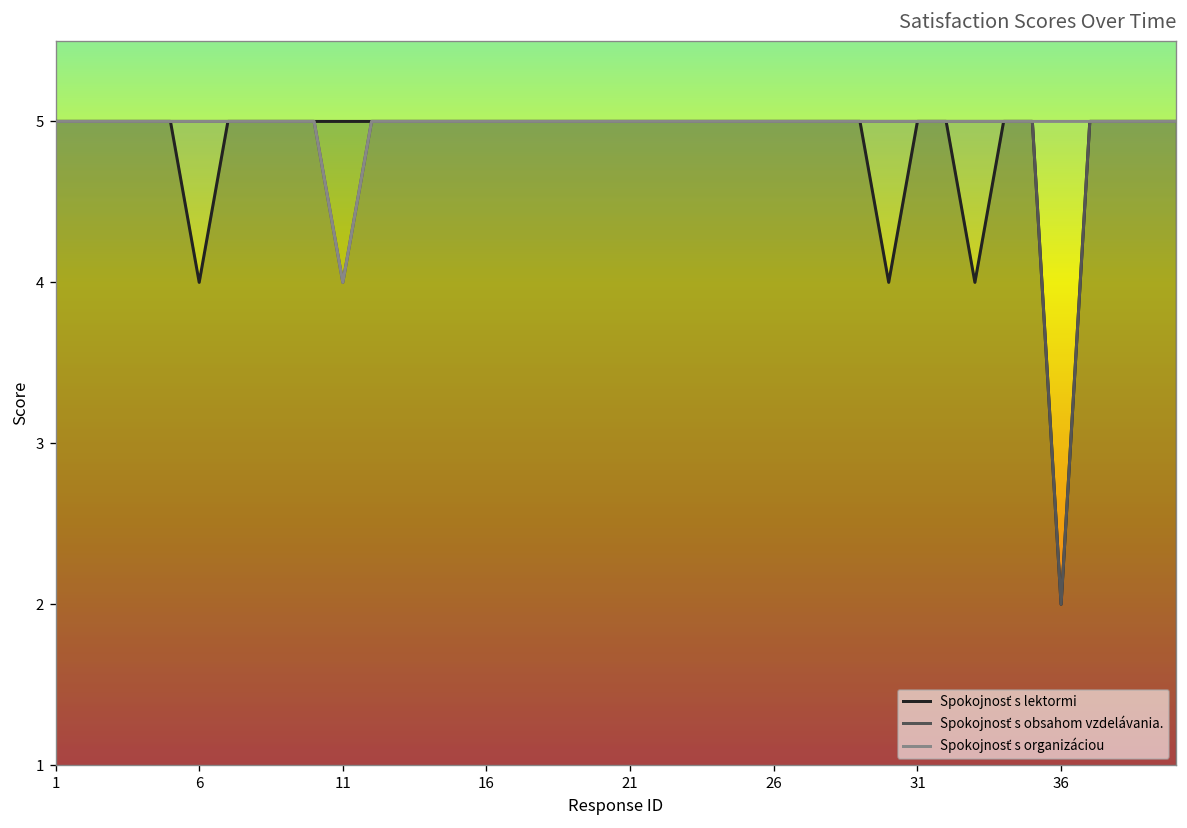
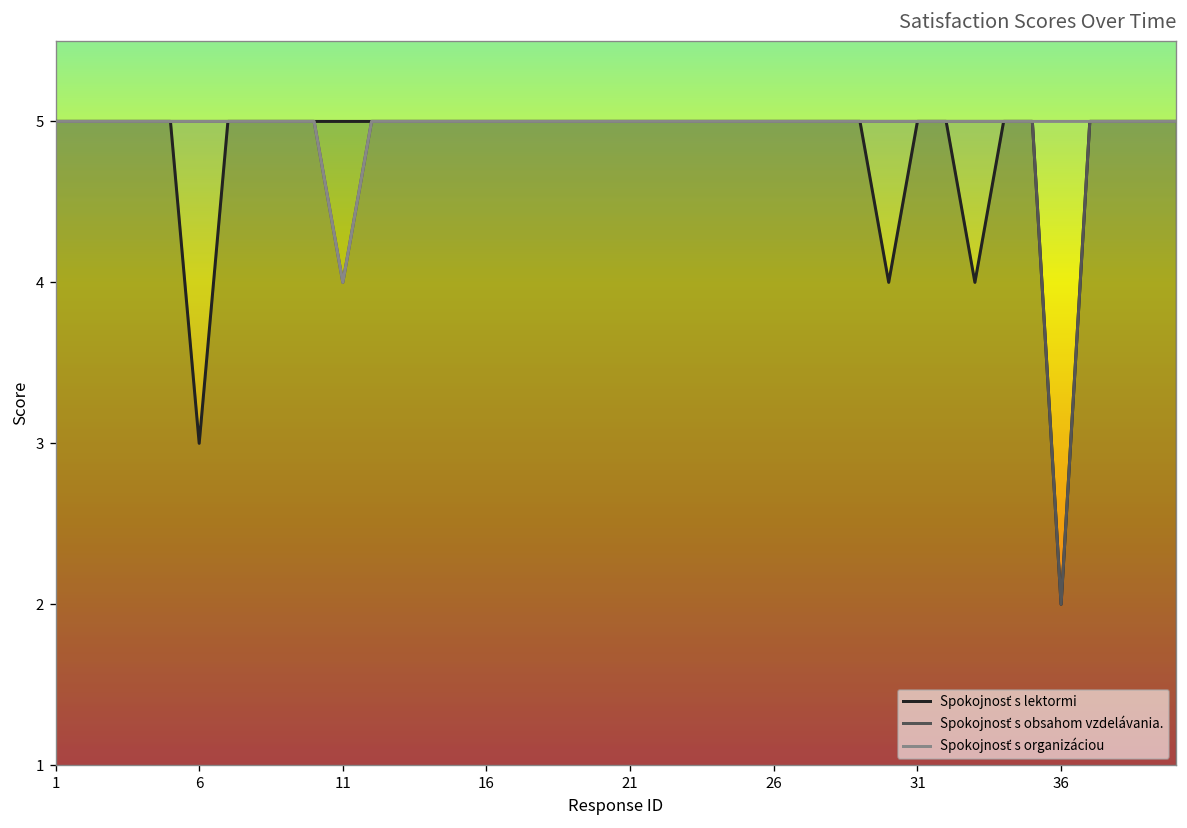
  {
    "Spokojnosť s lektormi": {
-     "6": 4,
+     "6": 3,
      "11": 5
    },
    "Spokojnosť s organizáciou": {
      "36": 5
    }
  }
